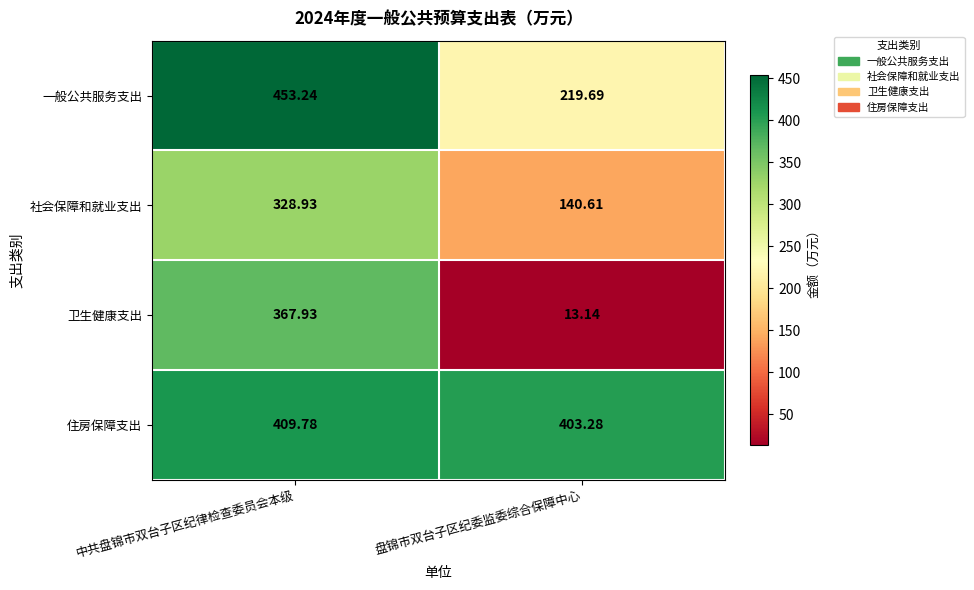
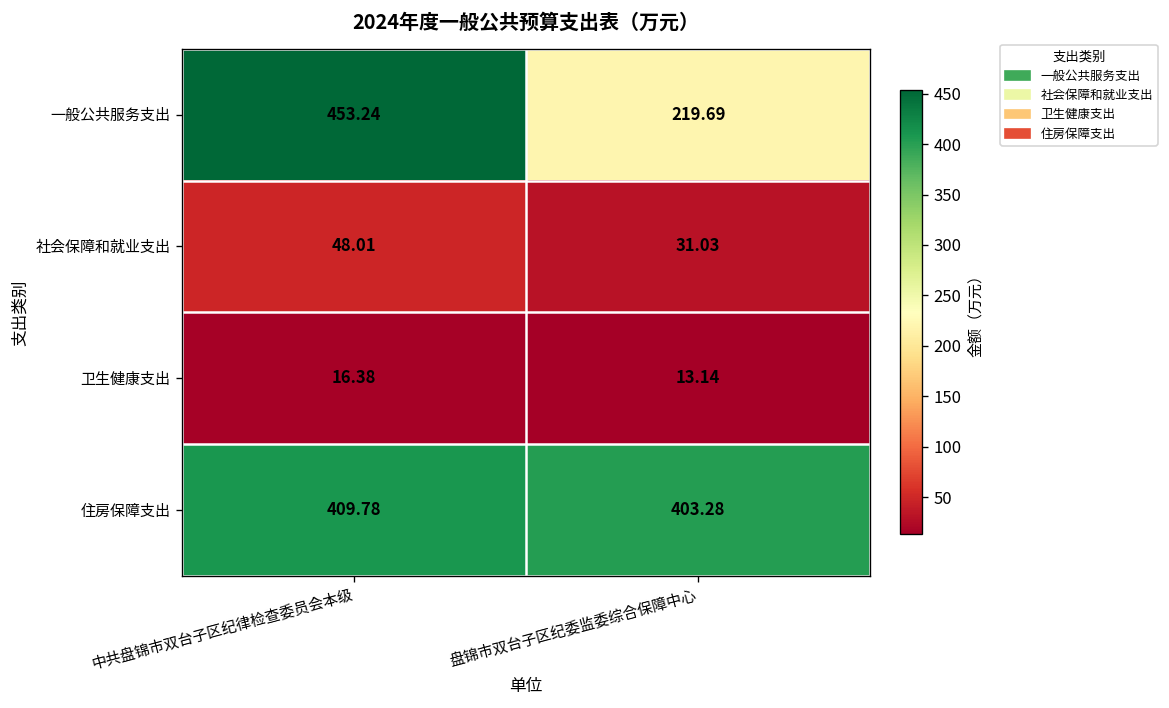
  {
    "一般公共服务支出": {
      "中共盘锦市双台子区纪律检查委员会本级": 453.24,
      "盘锦市双台子区纪委监委综合保障中心": 219.69
    },
    "社会保障和就业支出": {
-     "中共盘锦市双台子区纪律检查委员会本级": 328.93,
-     "盘锦市双台子区纪委监委综合保障中心": 140.61
+     "中共盘锦市双台子区纪律检查委员会本级": 48.01,
+     "盘锦市双台子区纪委监委综合保障中心": 31.03
    },
    "卫生健康支出": {
-     "中共盘锦市双台子区纪律检查委员会本级": 367.93,
+     "中共盘锦市双台子区纪律检查委员会本级": 16.38,
      "盘锦市双台子区纪委监委综合保障中心": 13.14
    },
    "住房保障支出": {
      "中共盘锦市双台子区纪律检查委员会本级": 409.78,
      "盘锦市双台子区纪委监委综合保障中心": 403.28
    }
  }
